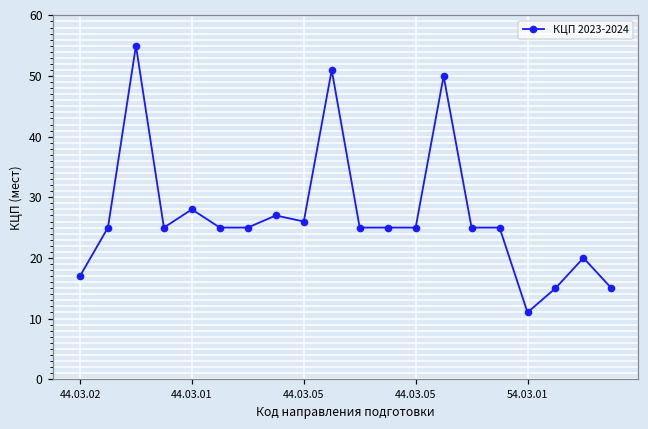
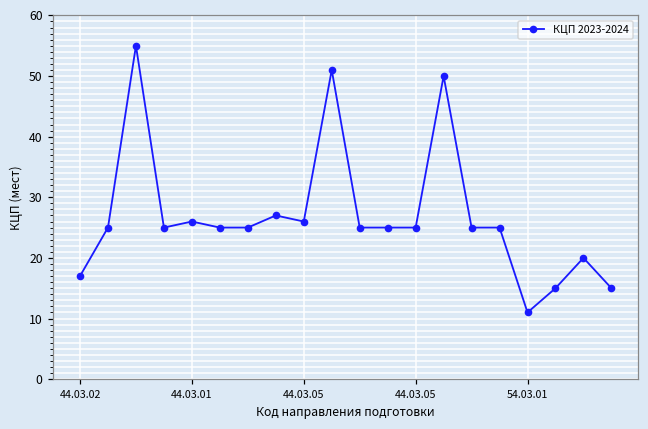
  {
    "44.03.02": 17,
-   "44.03.01": 28,
+   "44.03.01": 26,
    "54.03.01": 11
  }
